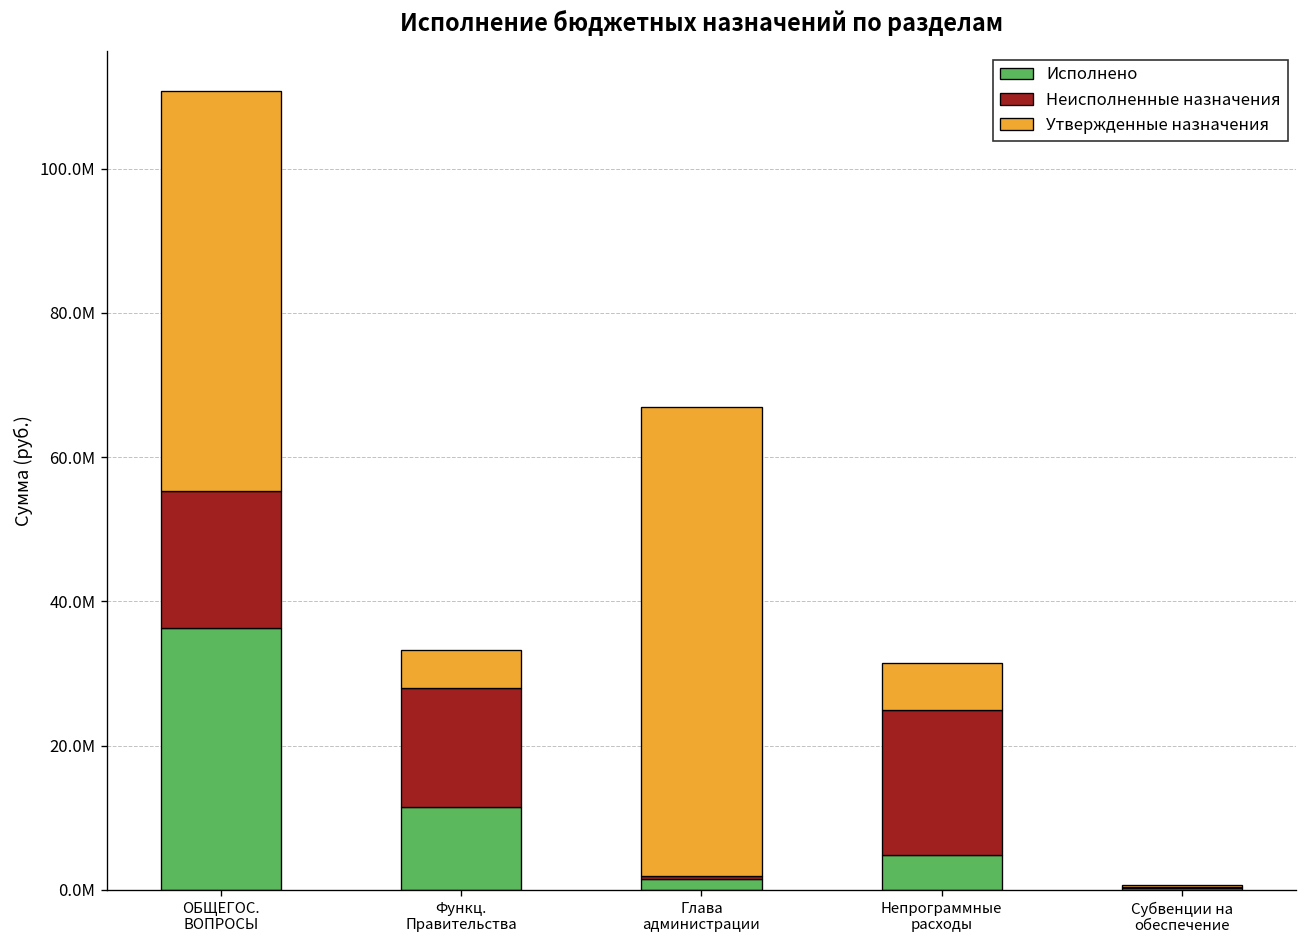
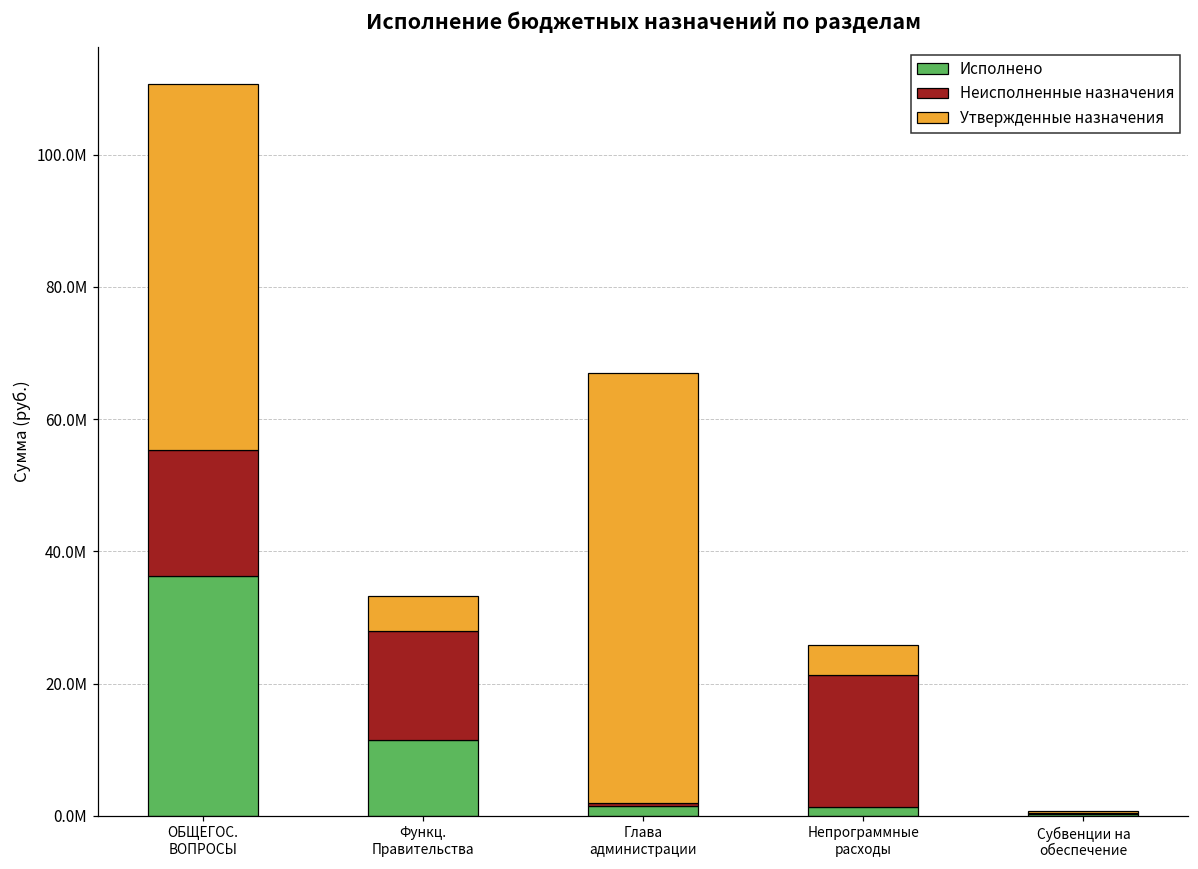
  {
    "Исполнено": {
      "ОБЩЕГОС. ВОПРОСЫ": 36000000,
      "Функц. Правительства": 11000000,
      "Глава администрации": 1000000,
-     "Непрограммные расходы": 5000000
+     "Непрограммные расходы": 1000000
    },
    "Неисполненные назначения": {
      "ОБЩЕГОС. ВОПРОСЫ": 19000000,
      "Функц. Правительства": 17000000,
      "Глава администрации": 0,
      "Непрограммные расходы": 20000000
    },
    "Утвержденные назначения": {
      "ОБЩЕГОС. ВОПРОСЫ": 55000000,
      "Функц. Правительства": 5000000,
      "Глава администрации": 65000000,
-     "Непрограммные расходы": 6000000
+     "Непрограммные расходы": 5000000
    }
  }
